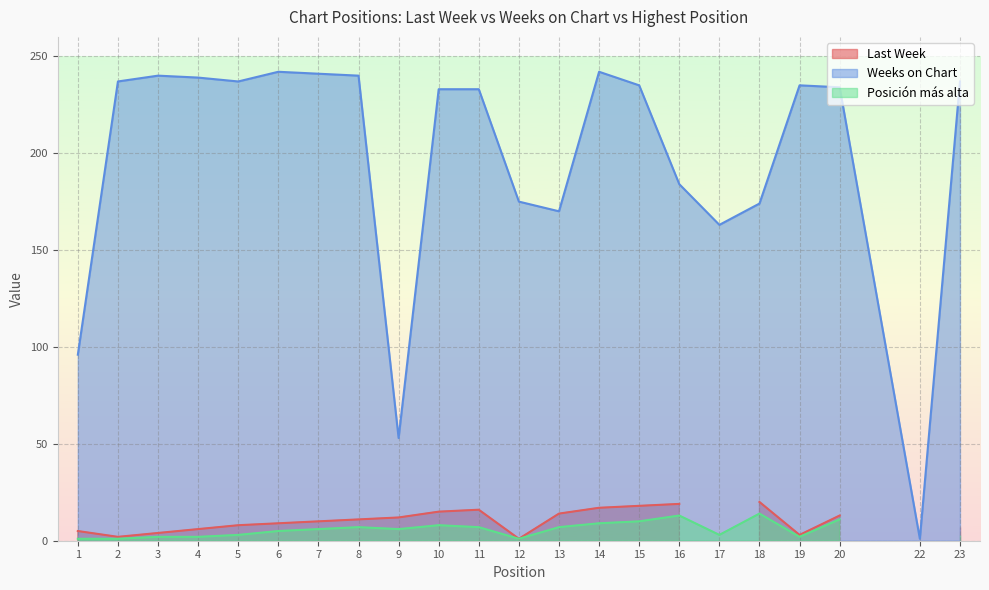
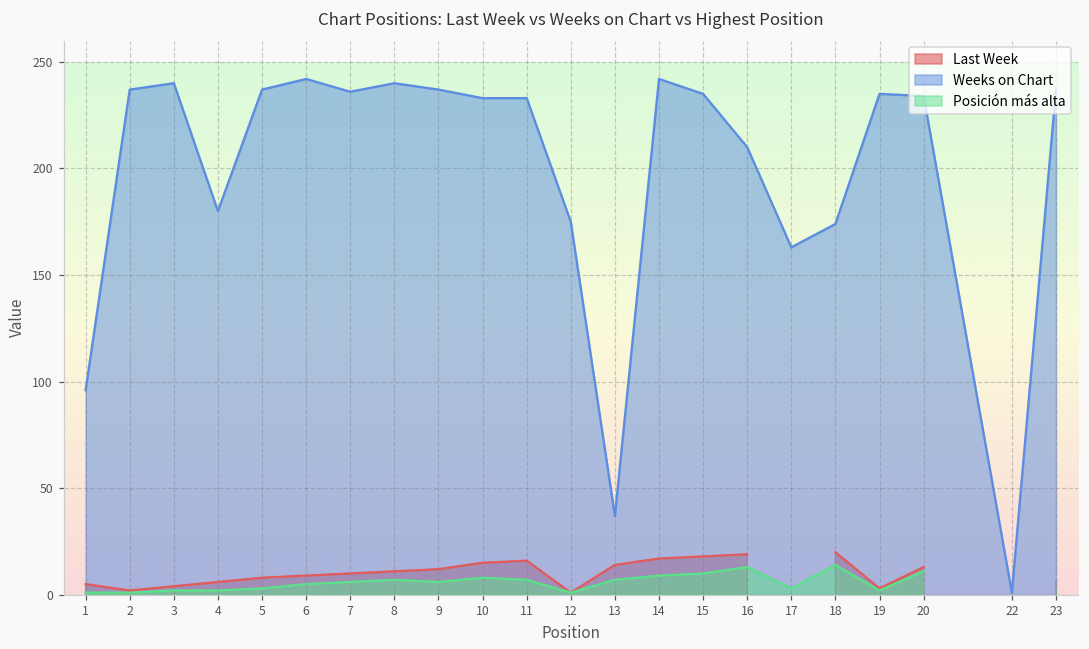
  {
    "Weeks on Chart": {
      "1": 96,
      "2": 237,
      "3": 240,
-     "4": 239,
+     "4": 180,
      "5": 237,
      "6": 242,
-     "7": 241,
+     "7": 236,
      "8": 240,
-     "9": 53,
+     "9": 237,
      "10": 233,
      "11": 233,
      "12": 175,
-     "13": 170,
+     "13": 37,
      "14": 242,
      "15": 235,
-     "16": 184,
+     "16": 210,
      "17": 163,
      "18": 174,
      "19": 235,
      "22": 1
    }
  }
